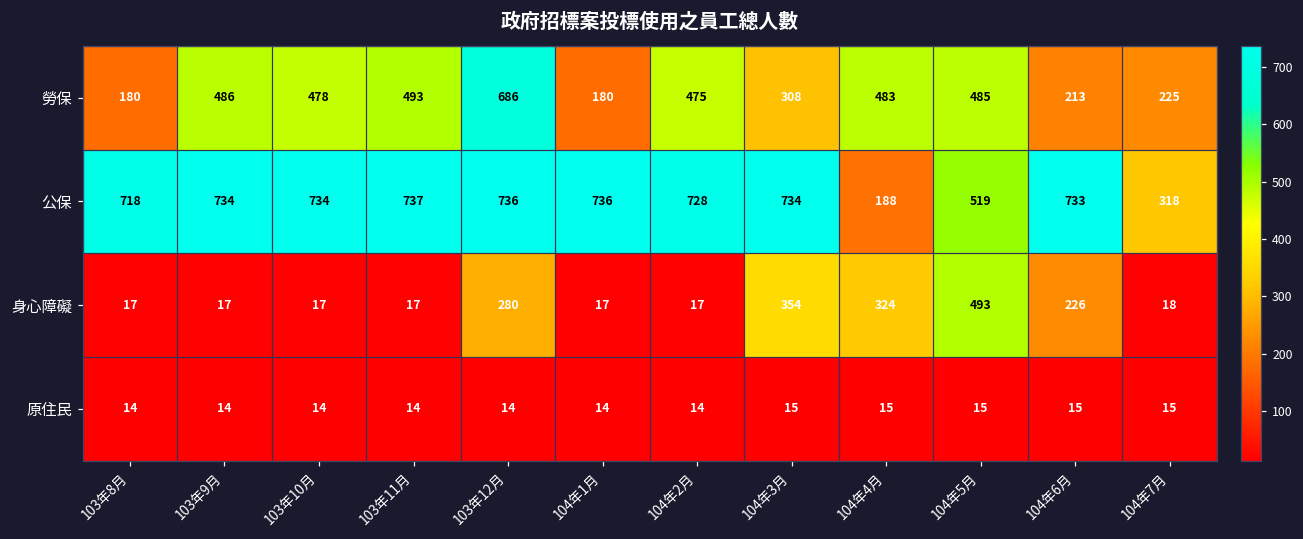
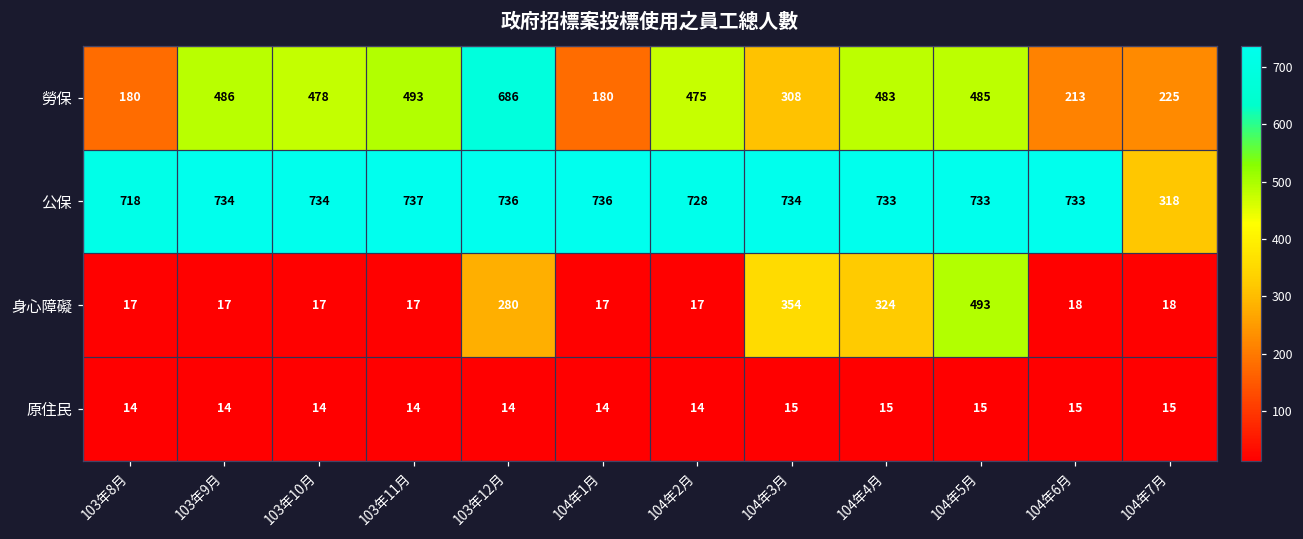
  {
    "勞保": {
      "103年8月": 180,
      "103年9月": 486,
      "103年10月": 478,
      "103年11月": 493,
      "103年12月": 686,
      "104年1月": 180,
      "104年2月": 475,
      "104年3月": 308,
      "104年4月": 483,
      "104年5月": 485,
      "104年6月": 213,
      "104年7月": 225
    },
    "公保": {
      "103年8月": 718,
      "103年9月": 734,
      "103年10月": 734,
      "103年11月": 737,
      "103年12月": 736,
      "104年1月": 736,
      "104年2月": 728,
      "104年3月": 734,
-     "104年4月": 188,
-     "104年5月": 519,
+     "104年4月": 733,
+     "104年5月": 733,
      "104年6月": 733,
      "104年7月": 318
    },
    "身心障礙": {
      "103年8月": 17,
      "103年9月": 17,
      "103年10月": 17,
      "103年11月": 17,
      "103年12月": 280,
      "104年1月": 17,
      "104年2月": 17,
      "104年3月": 354,
      "104年4月": 324,
      "104年5月": 493,
-     "104年6月": 226,
+     "104年6月": 18,
      "104年7月": 18
    },
    "原住民": {
      "103年8月": 14,
      "103年9月": 14,
      "103年10月": 14,
      "103年11月": 14,
      "103年12月": 14,
      "104年1月": 14,
      "104年2月": 14,
      "104年3月": 15,
      "104年4月": 15,
      "104年5月": 15,
      "104年6月": 15,
      "104年7月": 15
    }
  }
